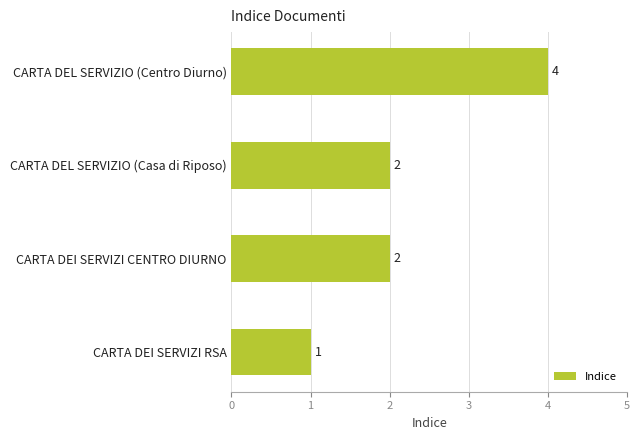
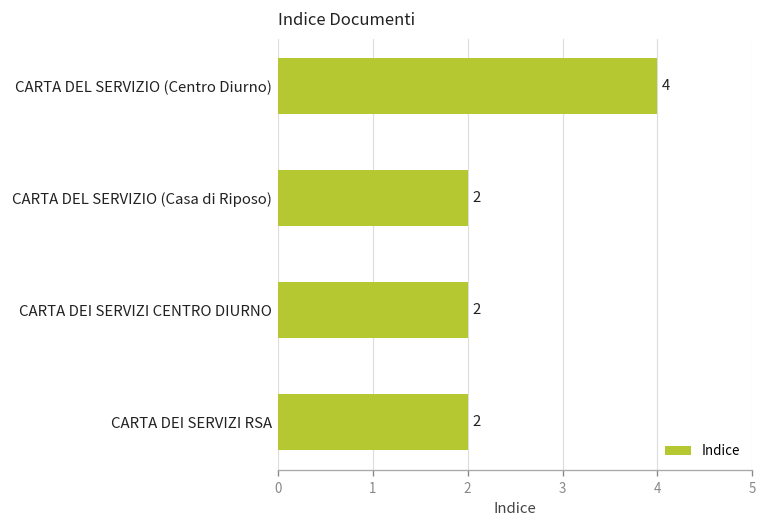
  {
    "CARTA DEL SERVIZIO (Centro Diurno)": 4,
    "CARTA DEL SERVIZIO (Casa di Riposo)": 2,
    "CARTA DEI SERVIZI CENTRO DIURNO": 2,
-   "CARTA DEI SERVIZI RSA": 1
+   "CARTA DEI SERVIZI RSA": 2
  }
